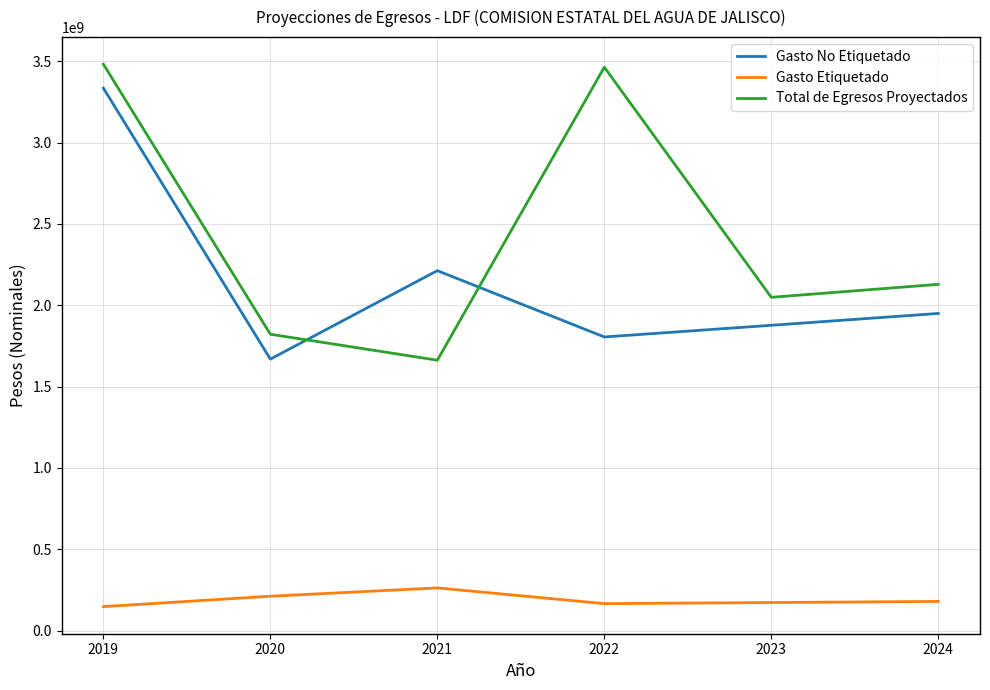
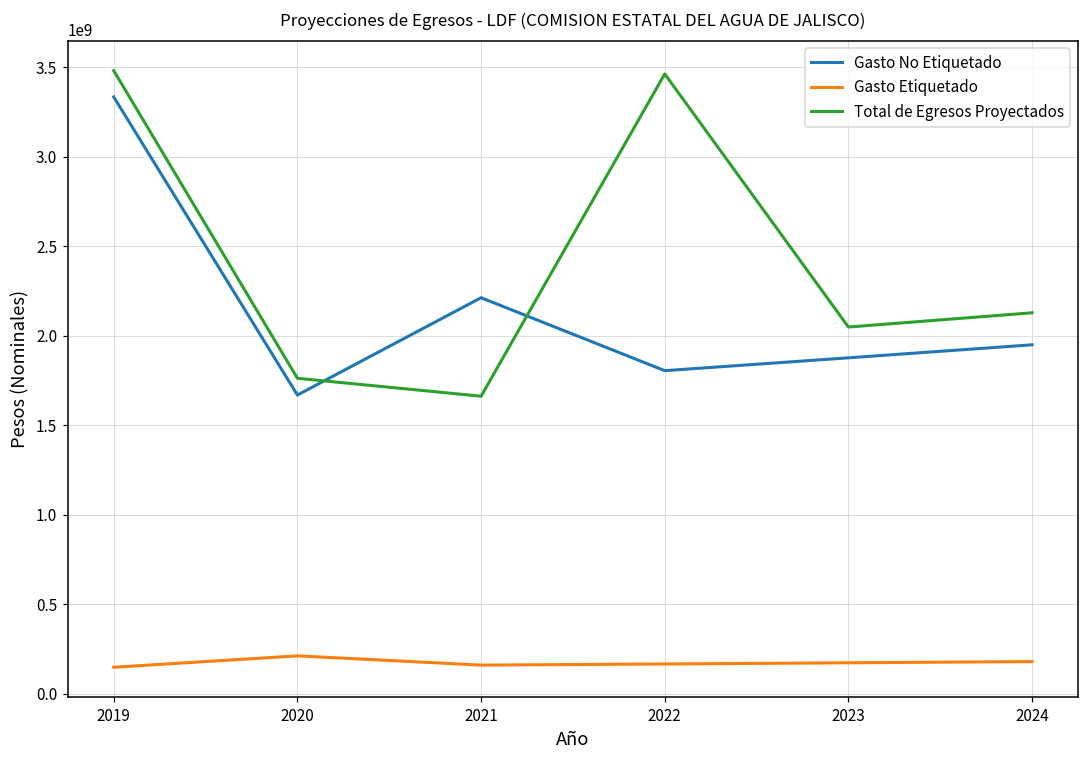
  {
    "Gasto No Etiquetado": {
      "2019": 3340000000,
      "2020": 1670000000,
      "2021": 2210000000,
      "2022": 1810000000,
      "2023": 1880000000,
      "2024": 1950000000
    },
    "Gasto Etiquetado": {
      "2019": 150000000,
      "2020": 210000000,
-     "2021": 260000000,
+     "2021": 160000000,
      "2022": 170000000,
      "2023": 170000000,
      "2024": 180000000
    },
    "Total de Egresos Proyectados": {
      "2019": 3480000000,
-     "2020": 1820000000,
+     "2020": 1760000000,
      "2021": 1660000000,
      "2022": 3460000000,
      "2023": 2050000000,
      "2024": 2130000000
    }
  }
